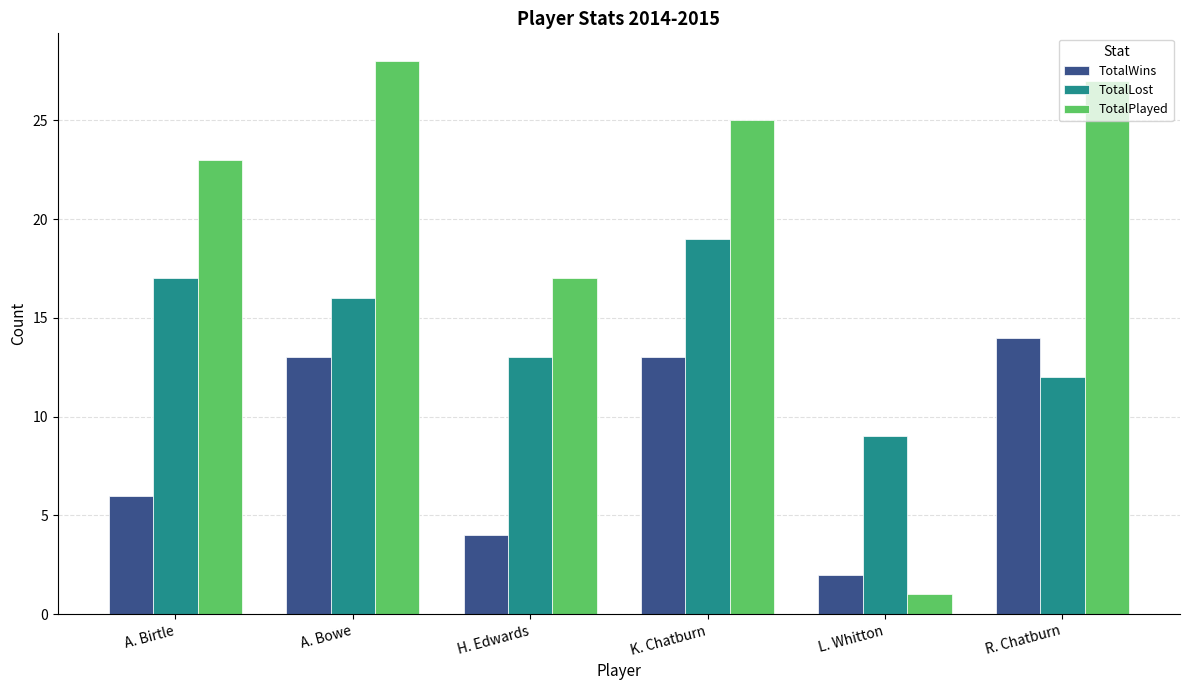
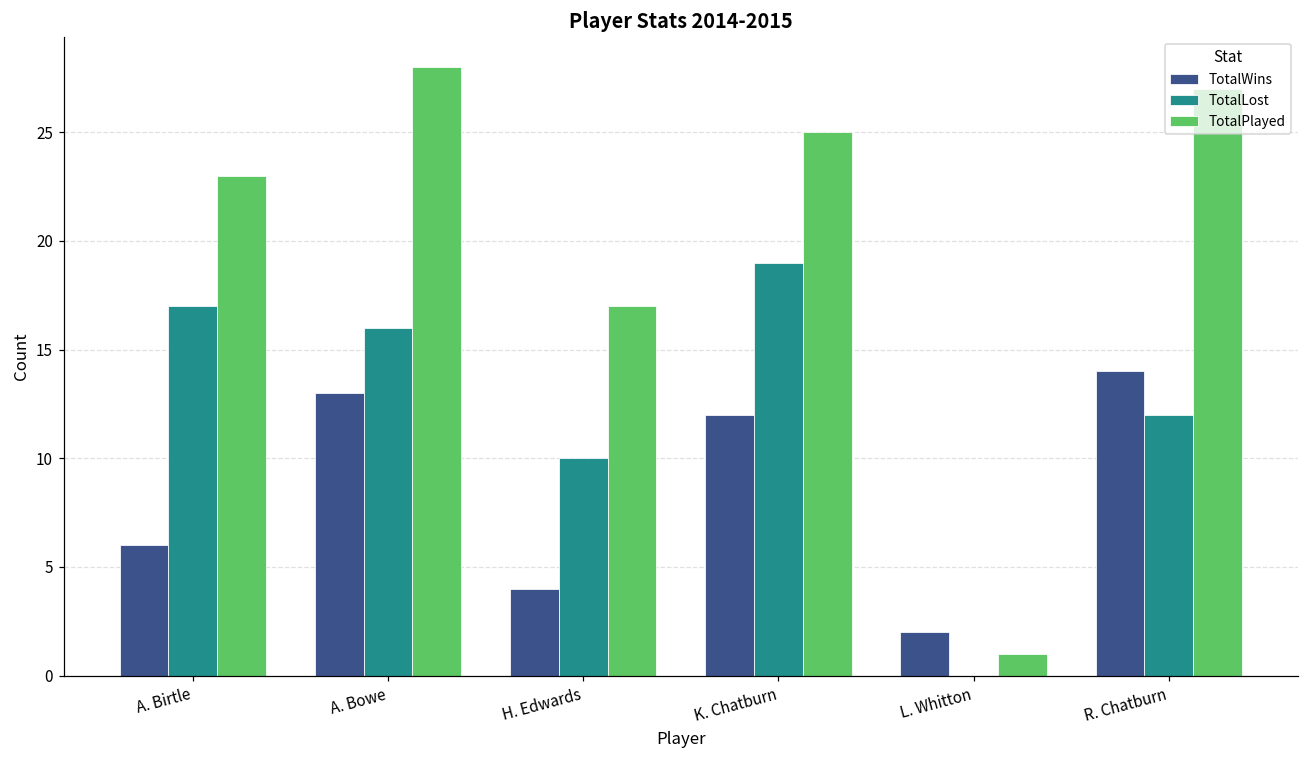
  {
    "TotalWins": {
      "A. Birtle": 6,
      "A. Bowe": 13,
      "H. Edwards": 4,
-     "K. Chatburn": 13,
+     "K. Chatburn": 12,
      "L. Whitton": 2,
      "R. Chatburn": 14
    },
    "TotalLost": {
      "A. Birtle": 17,
      "A. Bowe": 16,
-     "H. Edwards": 13,
+     "H. Edwards": 10,
      "K. Chatburn": 19,
-     "L. Whitton": 9,
+     "L. Whitton": 0,
      "R. Chatburn": 12
    },
    "TotalPlayed": {
      "A. Birtle": 23,
      "A. Bowe": 28,
      "H. Edwards": 17,
      "K. Chatburn": 25,
      "L. Whitton": 1
    }
  }
